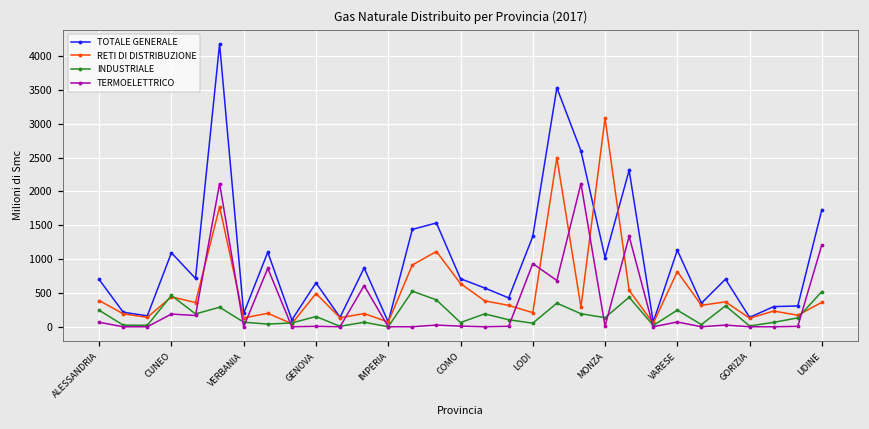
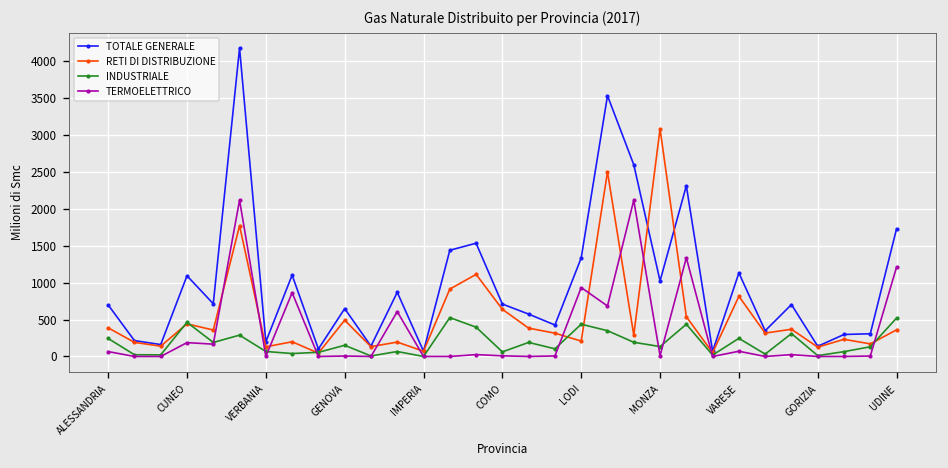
  {
    "TOTALE GENERALE": {
      "ALESSANDRIA": 700,
      "CUNEO": 1100,
      "VERBANIA": 200,
      "GENOVA": 600,
      "COMO": 700,
      "LODI": 1300,
      "MONZA": 1000,
      "VARESE": 1100,
      "UDINE": 1700
    },
    "RETI DI DISTRIBUZIONE": {
      "ALESSANDRIA": 400,
      "VERBANIA": 100,
      "GENOVA": 500,
      "COMO": 600,
      "LODI": 200,
      "MONZA": 3100,
      "VARESE": 800,
      "UDINE": 400
    },
    "INDUSTRIALE": {
      "ALESSANDRIA": 200,
      "VERBANIA": 100,
      "GENOVA": 200,
      "COMO": 100,
-     "LODI": 100,
+     "LODI": 400,
      "MONZA": 100,
      "VARESE": 200,
      "UDINE": 500
    },
    "TERMOELETTRICO": {
      "ALESSANDRIA": 100,
      "CUNEO": 200,
      "VERBANIA": 0,
      "GENOVA": 0,
      "COMO": 0,
      "LODI": 900,
      "MONZA": 0,
      "VARESE": 100,
      "UDINE": 1200
    }
  }
